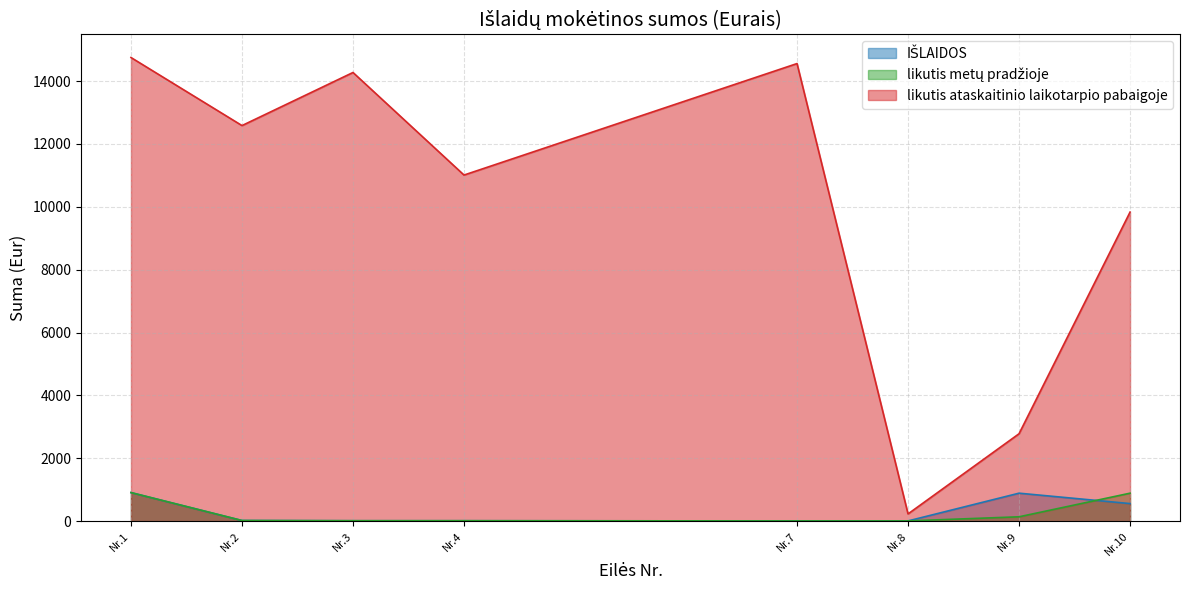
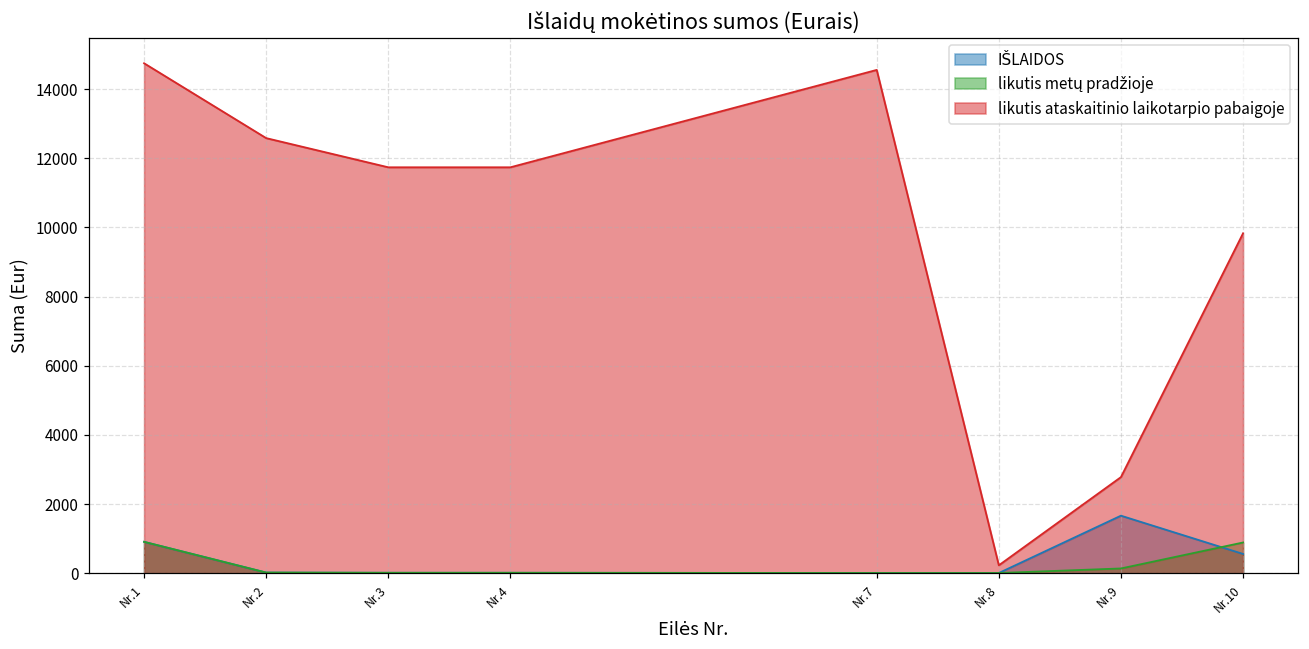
  {
    "IŠLAIDOS": {
-     "Nr.9": 900,
+     "Nr.9": 1700,
      "Nr.10": 600
    },
    "likutis metų pradžioje": {
      "Nr.9": 100,
      "Nr.10": 900
    },
    "likutis ataskaitinio laikotarpio pabaigoje": {
      "Nr.1": 14700,
      "Nr.2": 12600,
-     "Nr.3": 14300,
-     "Nr.4": 11000,
+     "Nr.3": 11700,
+     "Nr.4": 11700,
      "Nr.7": 14600,
      "Nr.8": 200,
      "Nr.9": 2800,
      "Nr.10": 9800
    }
  }
